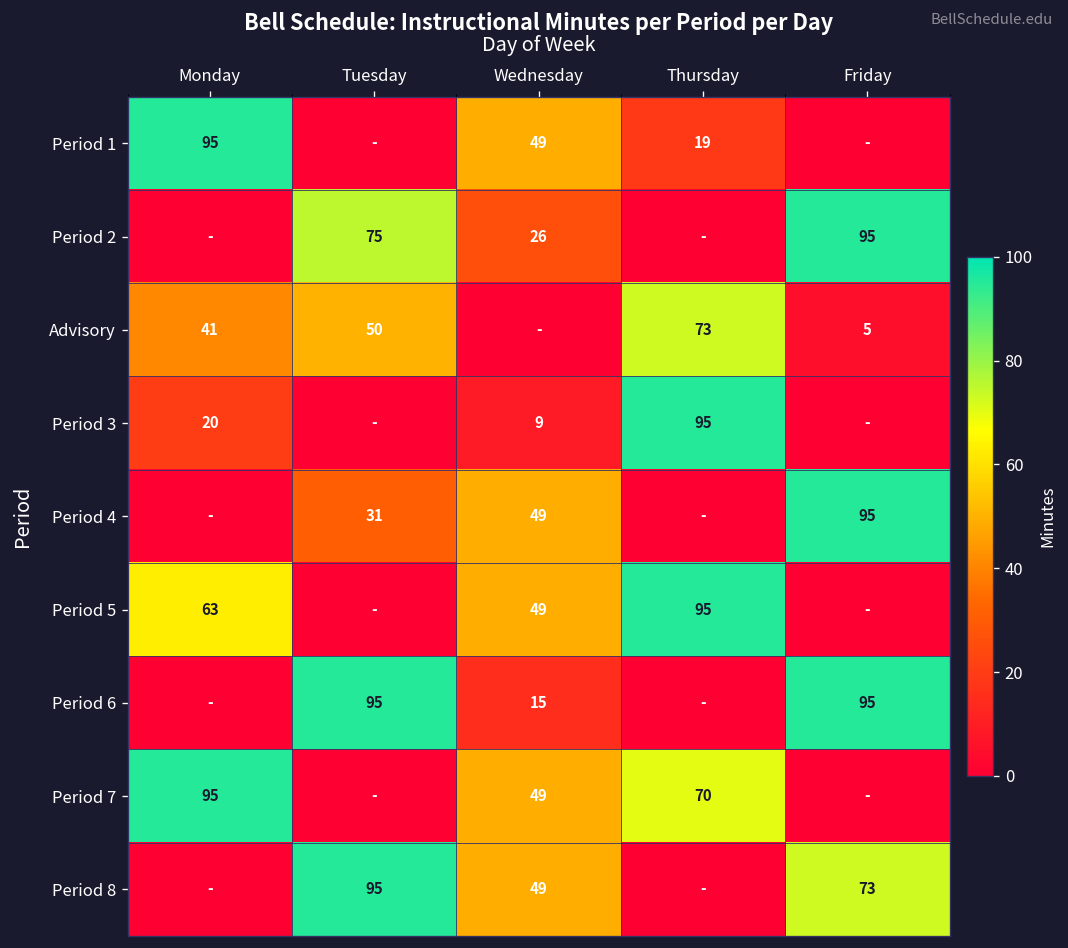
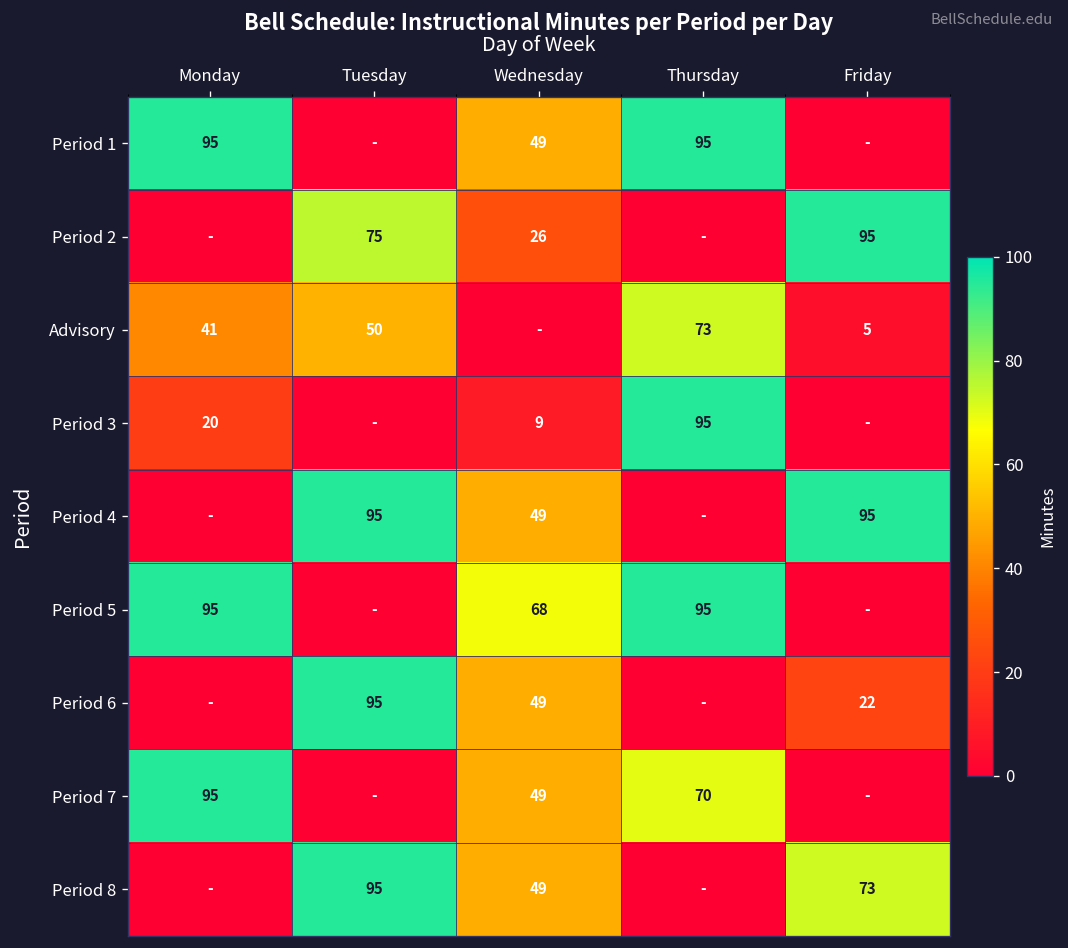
  {
    "Period 1": {
      "Monday": 95,
      "Wednesday": 49,
-     "Thursday": 19
+     "Thursday": 95
    },
    "Period 2": {
      "Tuesday": 75,
      "Wednesday": 26,
      "Friday": 95
    },
    "Advisory": {
      "Monday": 41,
      "Tuesday": 50,
      "Thursday": 73,
      "Friday": 5
    },
    "Period 3": {
      "Monday": 20,
      "Wednesday": 9,
      "Thursday": 95
    },
    "Period 4": {
-     "Tuesday": 31,
+     "Tuesday": 95,
      "Wednesday": 49,
      "Friday": 95
    },
    "Period 5": {
-     "Monday": 63,
-     "Wednesday": 49,
+     "Monday": 95,
+     "Wednesday": 68,
      "Thursday": 95
    },
    "Period 6": {
      "Tuesday": 95,
-     "Wednesday": 15,
-     "Friday": 95
+     "Wednesday": 49,
+     "Friday": 22
    },
    "Period 7": {
      "Monday": 95,
      "Wednesday": 49,
      "Thursday": 70
    },
    "Period 8": {
      "Tuesday": 95,
      "Wednesday": 49,
      "Friday": 73
    }
  }
